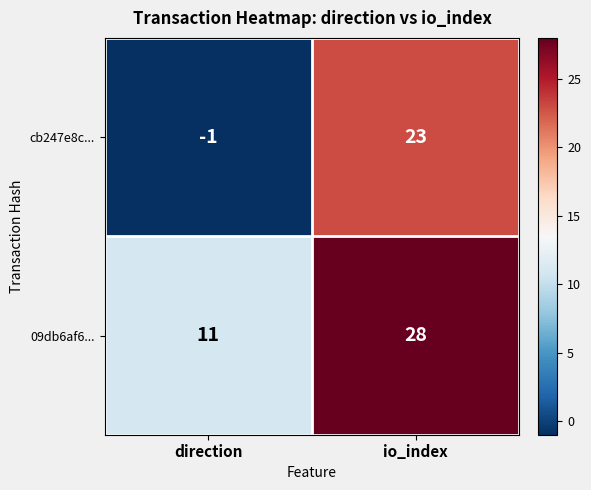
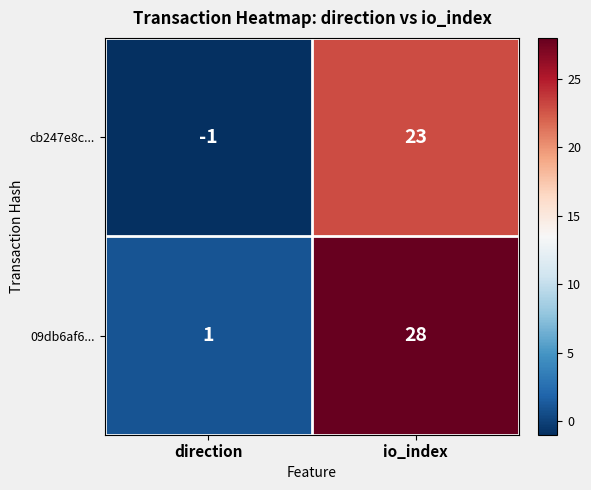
  {
    "cb247e8c...": {
      "direction": -1,
      "io_index": 23
    },
    "09db6af6...": {
-     "direction": 11,
+     "direction": 1,
      "io_index": 28
    }
  }
